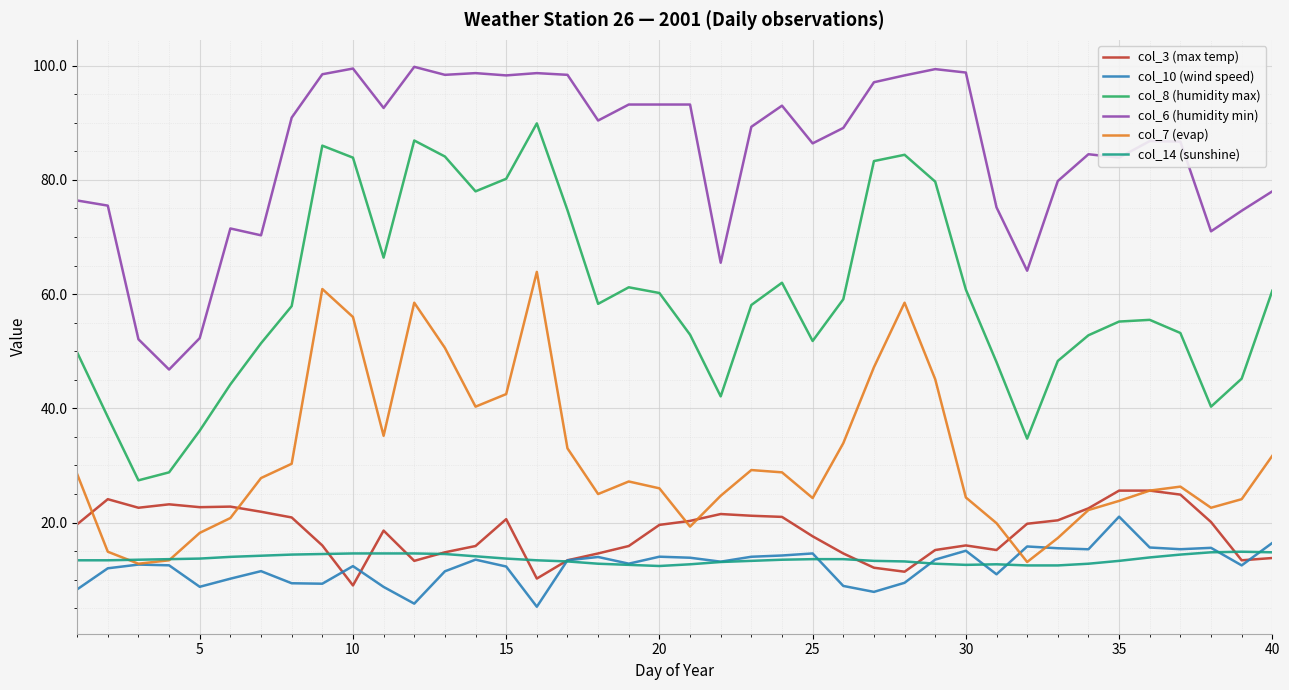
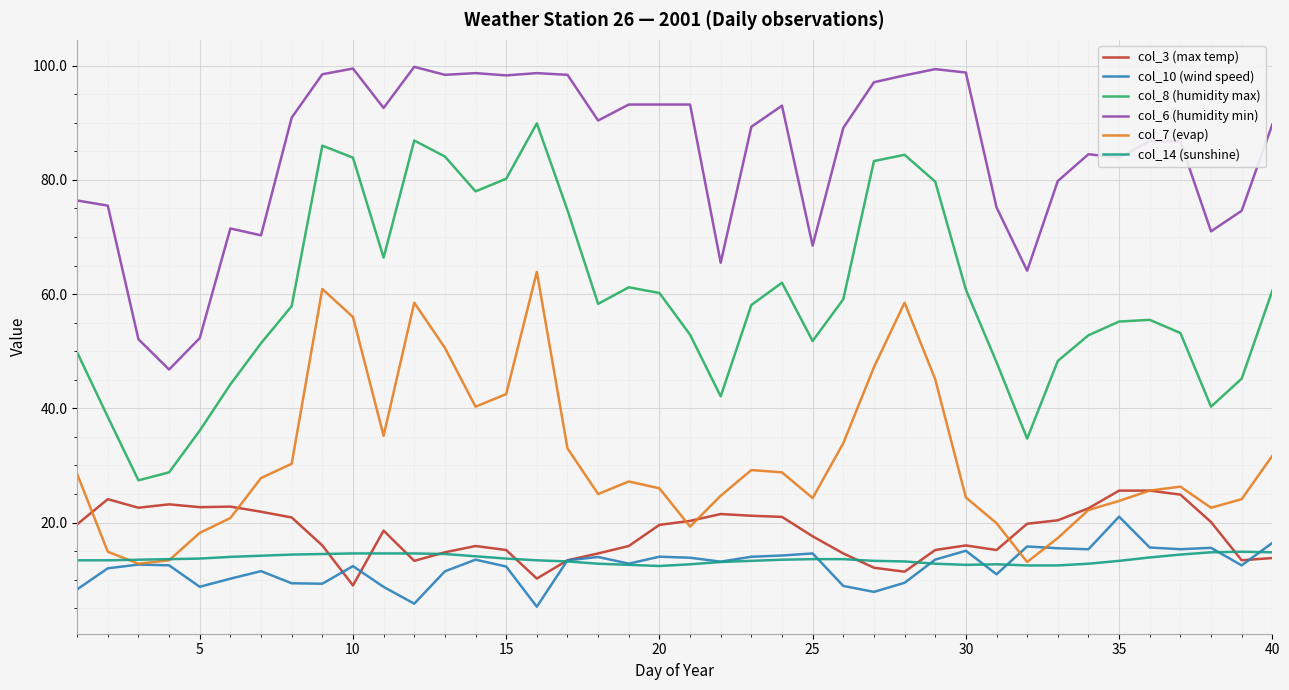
  {
    "col_3 (max temp)": {
      "5": 23,
      "10": 9,
-     "15": 21,
+     "15": 15,
      "20": 20,
      "25": 18,
      "30": 16,
      "35": 26,
      "40": 14
    },
    "col_10 (wind speed)": {
      "5": 9,
      "10": 12,
      "15": 12,
      "20": 14,
      "25": 15,
      "30": 15,
      "35": 21,
      "40": 16
    },
    "col_6 (humidity min)": {
      "5": 52,
      "10": 100,
      "15": 98,
      "20": 93,
-     "25": 86,
+     "25": 69,
      "30": 99,
-     "40": 78
+     "40": 90
    },
    "col_7 (evap)": {
      "5": 18,
      "10": 56,
      "15": 43,
      "20": 26,
      "25": 24,
      "30": 24,
      "35": 24,
      "40": 32
    }
  }
